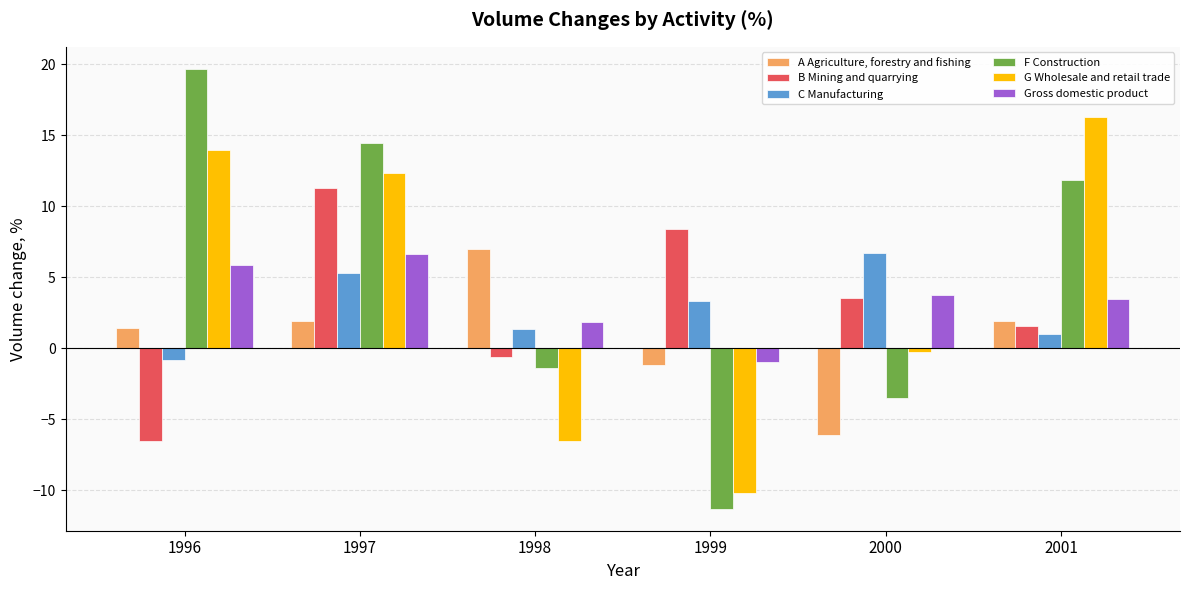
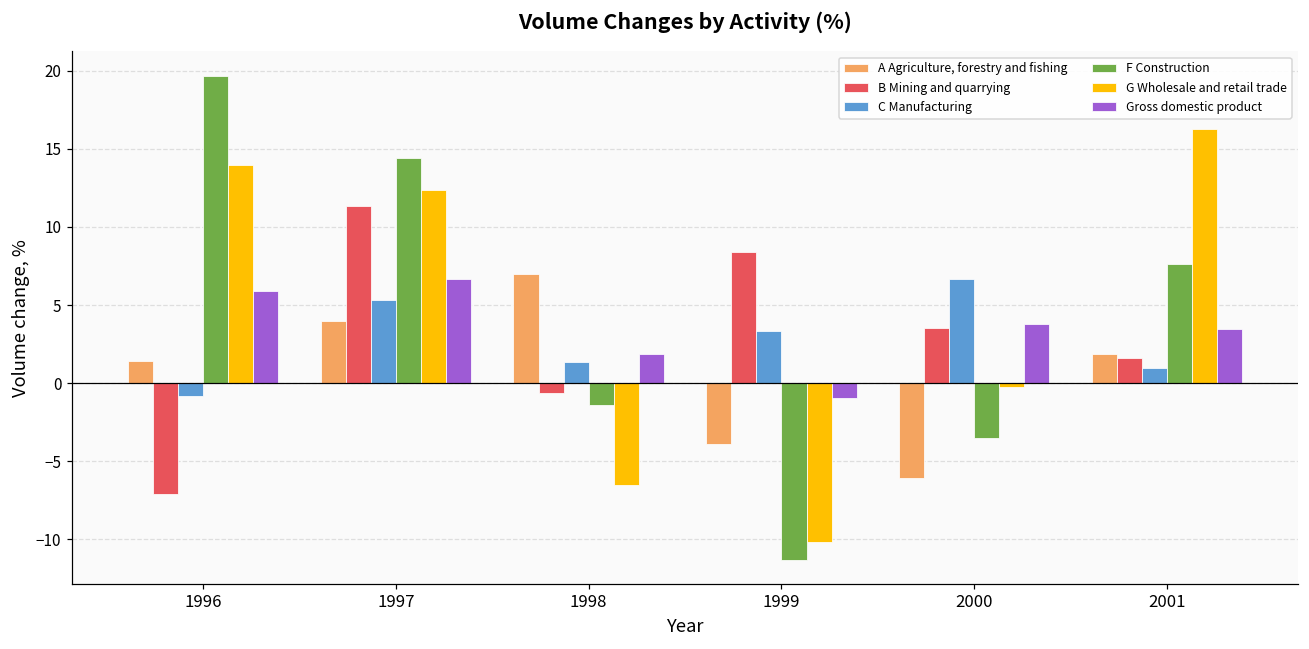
  {
    "A Agriculture, forestry and fishing": {
      "1996": 1.4,
-     "1997": 1.9,
+     "1997": 3.9,
      "1998": 7.0,
-     "1999": -1.2,
+     "1999": -3.9,
      "2000": -6.1,
      "2001": 1.9
    },
    "B Mining and quarrying": {
-     "1996": -6.5,
+     "1996": -7.1,
      "1997": 11.3,
      "1998": -0.6,
      "1999": 8.4,
      "2000": 3.5,
      "2001": 1.6
    },
    "C Manufacturing": {
      "1996": -0.8,
      "1997": 5.3,
      "1998": 1.3,
      "1999": 3.3,
      "2000": 6.7,
      "2001": 1.0
    },
    "F Construction": {
      "1996": 19.7,
      "1997": 14.4,
      "1998": -1.4,
      "1999": -11.3,
      "2000": -3.5,
-     "2001": 11.9
+     "2001": 7.6
    },
    "G Wholesale and retail trade": {
      "1996": 14.0,
      "1997": 12.4,
      "1998": -6.5,
      "1999": -10.2,
      "2000": -0.2,
      "2001": 16.3
    },
    "Gross domestic product": {
      "1996": 5.9,
      "1997": 6.6,
      "1998": 1.9,
      "1999": -0.9,
      "2000": 3.8,
      "2001": 3.5
    }
  }
